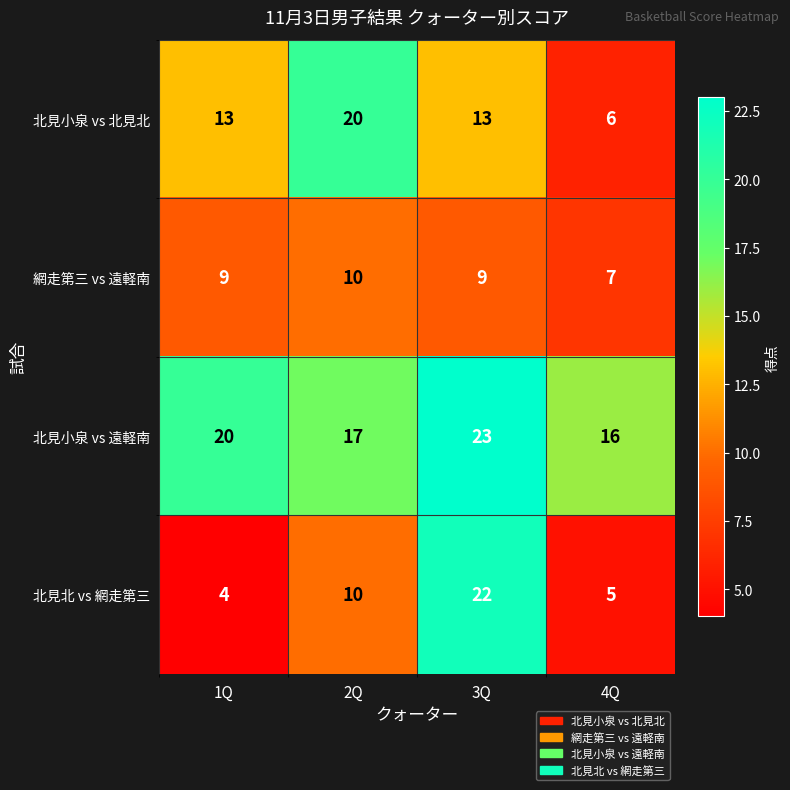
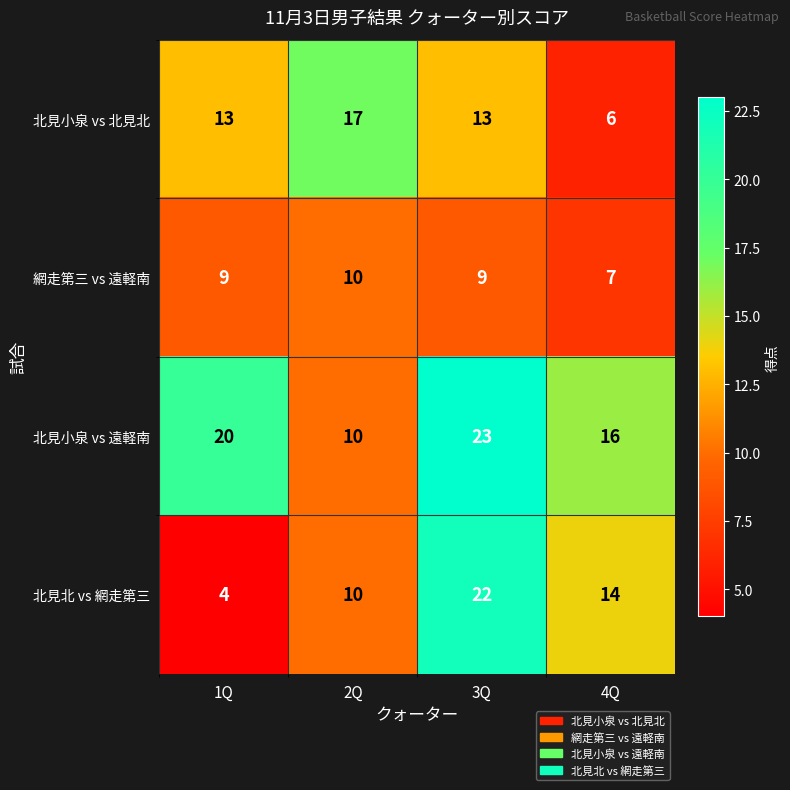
  {
    "北見小泉 vs 北見北": {
      "1Q": 13,
-     "2Q": 20,
+     "2Q": 17,
      "3Q": 13,
      "4Q": 6
    },
    "網走第三 vs 遠軽南": {
      "1Q": 9,
      "2Q": 10,
      "3Q": 9,
      "4Q": 7
    },
    "北見小泉 vs 遠軽南": {
      "1Q": 20,
-     "2Q": 17,
+     "2Q": 10,
      "3Q": 23,
      "4Q": 16
    },
    "北見北 vs 網走第三": {
      "1Q": 4,
      "2Q": 10,
      "3Q": 22,
-     "4Q": 5
+     "4Q": 14
    }
  }
